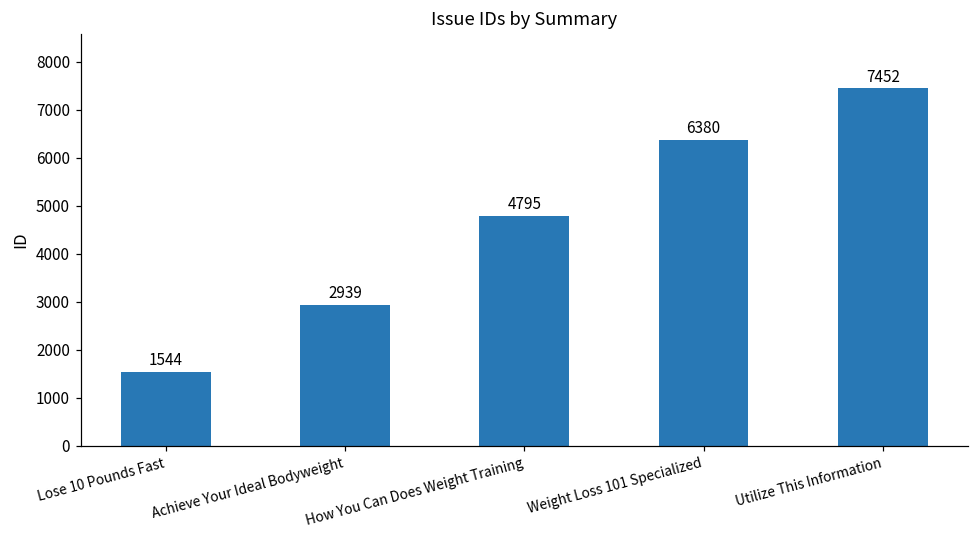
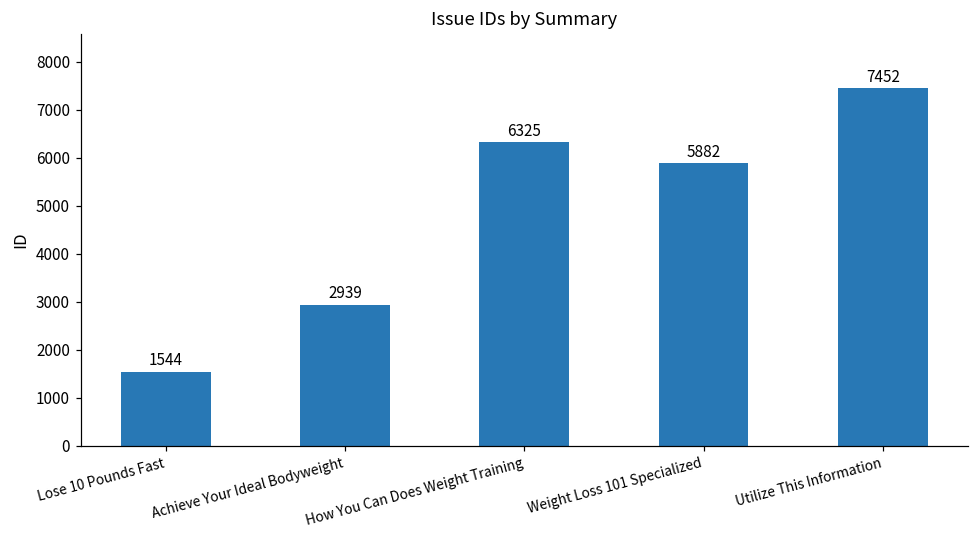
  {
    "Lose 10 Pounds Fast": 1544,
    "Achieve Your Ideal Bodyweight": 2939,
-   "How You Can Does Weight Training": 4795,
-   "Weight Loss 101 Specialized": 6380,
+   "How You Can Does Weight Training": 6325,
+   "Weight Loss 101 Specialized": 5882,
    "Utilize This Information": 7452
  }
